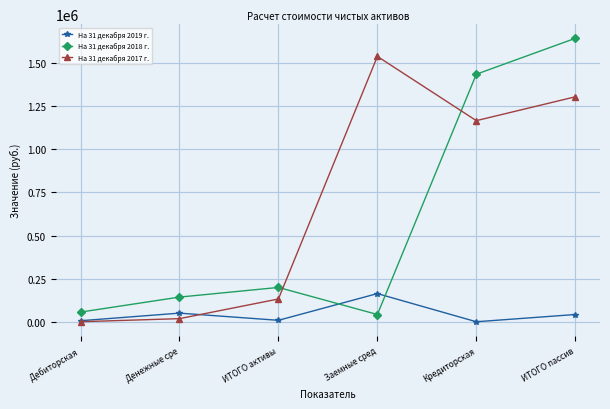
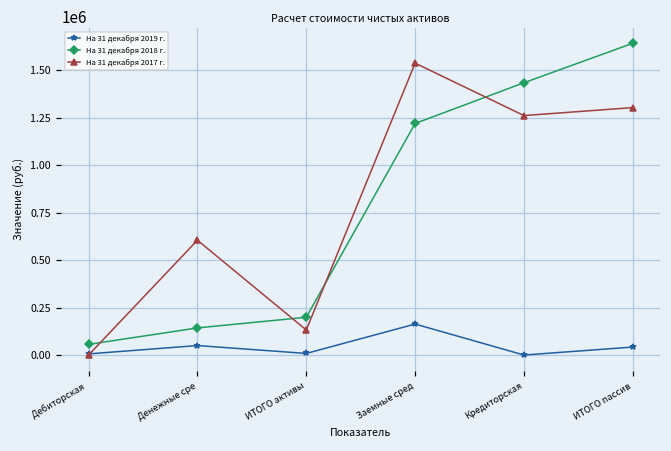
  {
    "На 31 декабря 2019 г.": {
      "Денежные сре": 50000,
      "ИТОГО активы": 10000,
      "Заемные сред": 160000,
      "Кредиторская": 0,
      "ИТОГО пассив": 40000
    },
    "На 31 декабря 2018 г.": {
      "Дебиторская": 60000,
      "Денежные сре": 140000,
      "ИТОГО активы": 200000,
-     "Заемные сред": 40000,
+     "Заемные сред": 1220000,
      "Кредиторская": 1440000,
      "ИТОГО пассив": 1640000
    },
    "На 31 декабря 2017 г.": {
-     "Денежные сре": 20000,
+     "Денежные сре": 610000,
      "ИТОГО активы": 130000,
      "Заемные сред": 1540000,
-     "Кредиторская": 1170000,
+     "Кредиторская": 1260000,
      "ИТОГО пассив": 1300000
    }
  }
